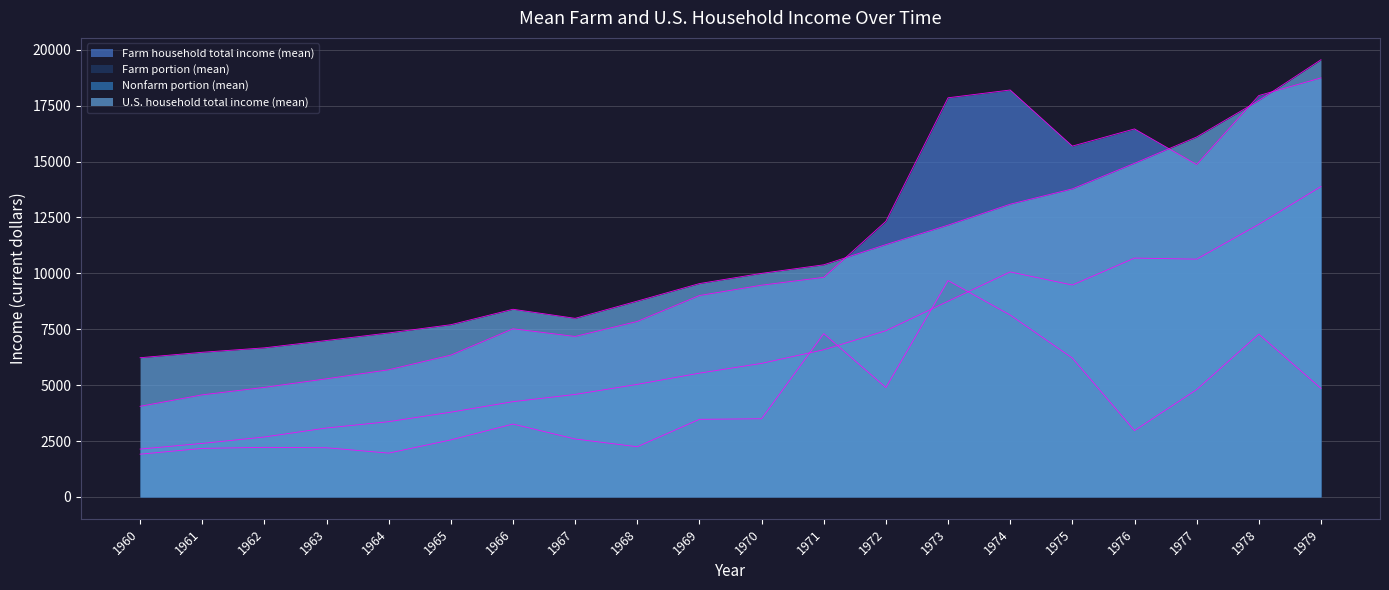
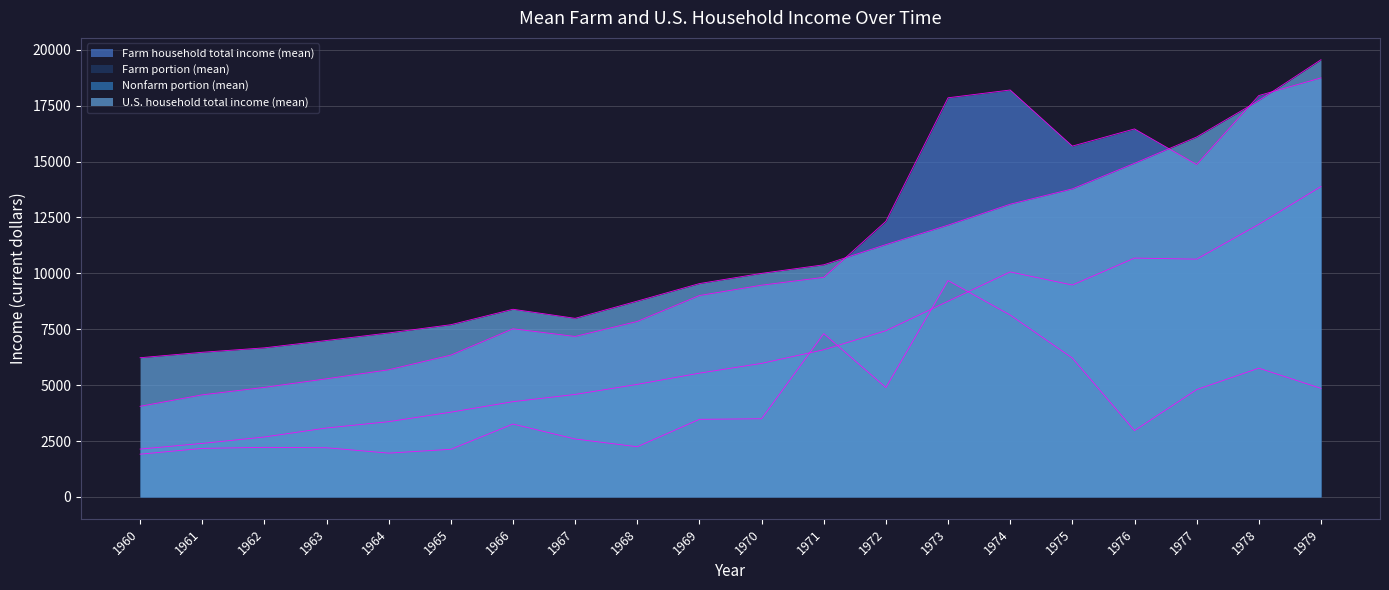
  {
    "Farm portion (mean)": {
      "1960": 1900,
      "1961": 2200,
      "1962": 2200,
      "1963": 2200,
      "1964": 2000,
-     "1965": 2600,
+     "1965": 2100,
      "1966": 3300,
      "1967": 2600,
      "1968": 2200,
      "1969": 3500,
      "1970": 3500,
      "1971": 7300,
      "1972": 4900,
      "1973": 9700,
      "1974": 8100,
      "1975": 6200,
      "1976": 3000,
      "1977": 4800,
-     "1978": 7300,
+     "1978": 5800,
      "1979": 4900
    }
  }
